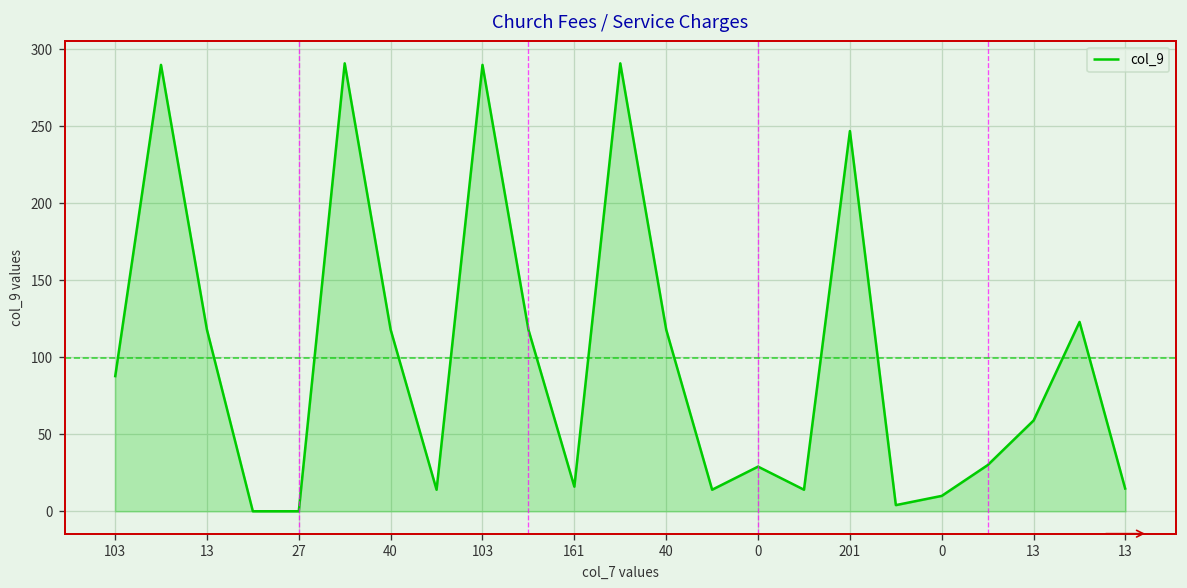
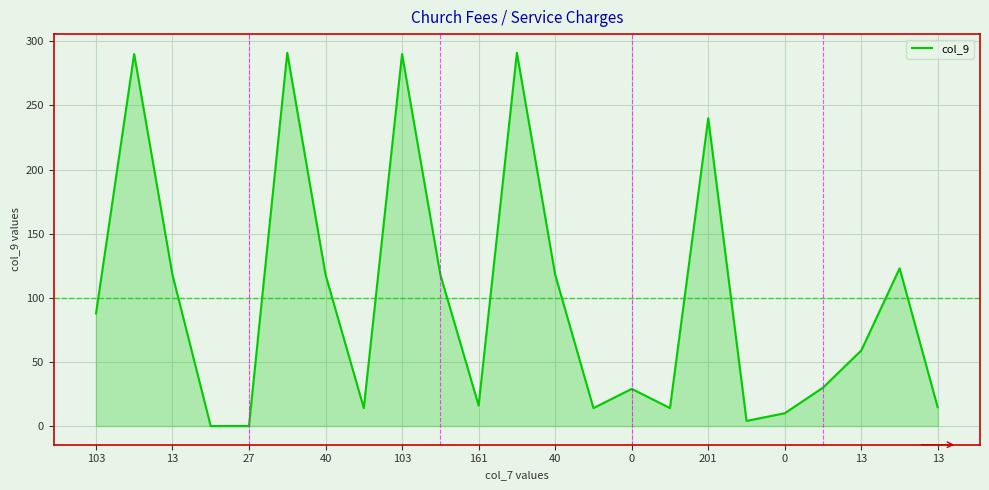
  {
    "27": 0,
    "161": 16,
-   "201": 247
+   "201": 240
  }
